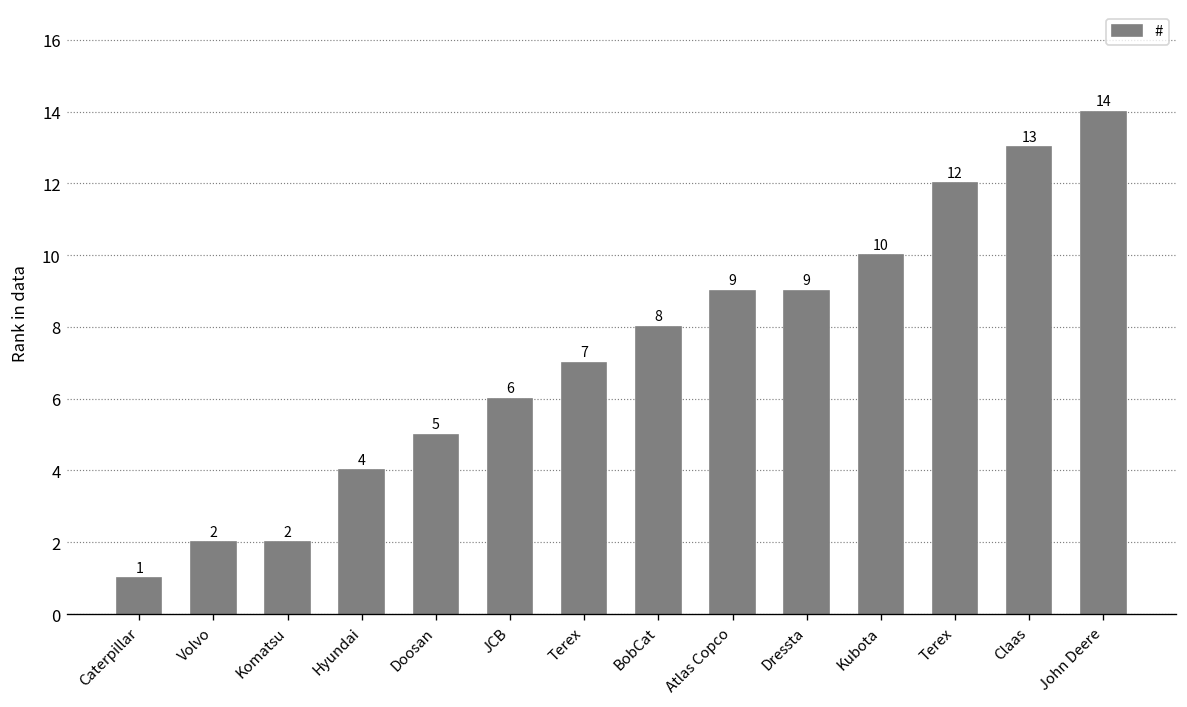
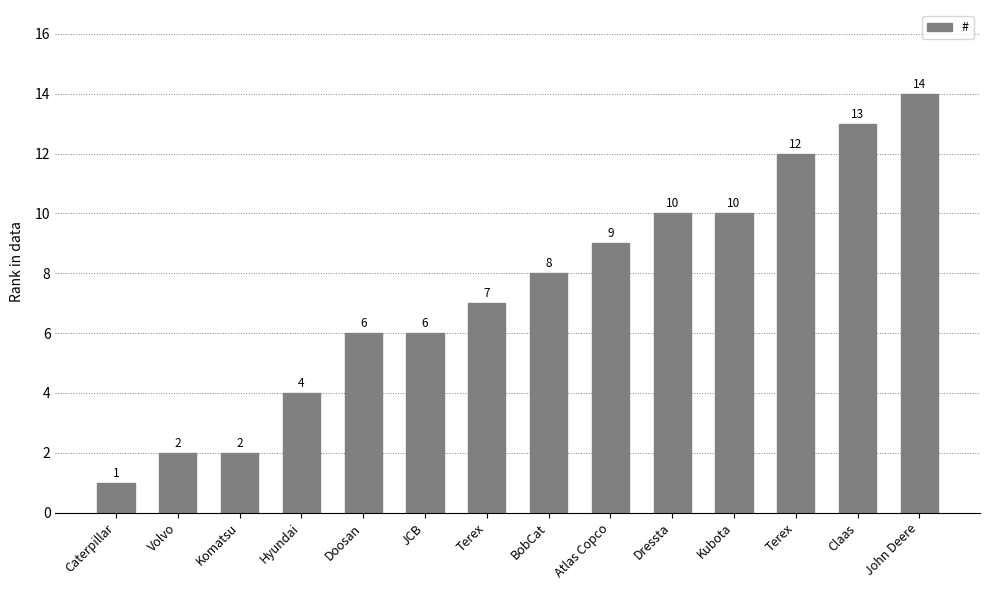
  {
    "Caterpillar": 1,
    "Volvo": 2,
    "Komatsu": 2,
    "Hyundai": 4,
-   "Doosan": 5,
+   "Doosan": 6,
    "JCB": 6,
    "BobCat": 8,
    "Atlas Copco": 9,
-   "Dressta": 9,
+   "Dressta": 10,
    "Kubota": 10,
    "Claas": 13,
    "John Deere": 14
  }
